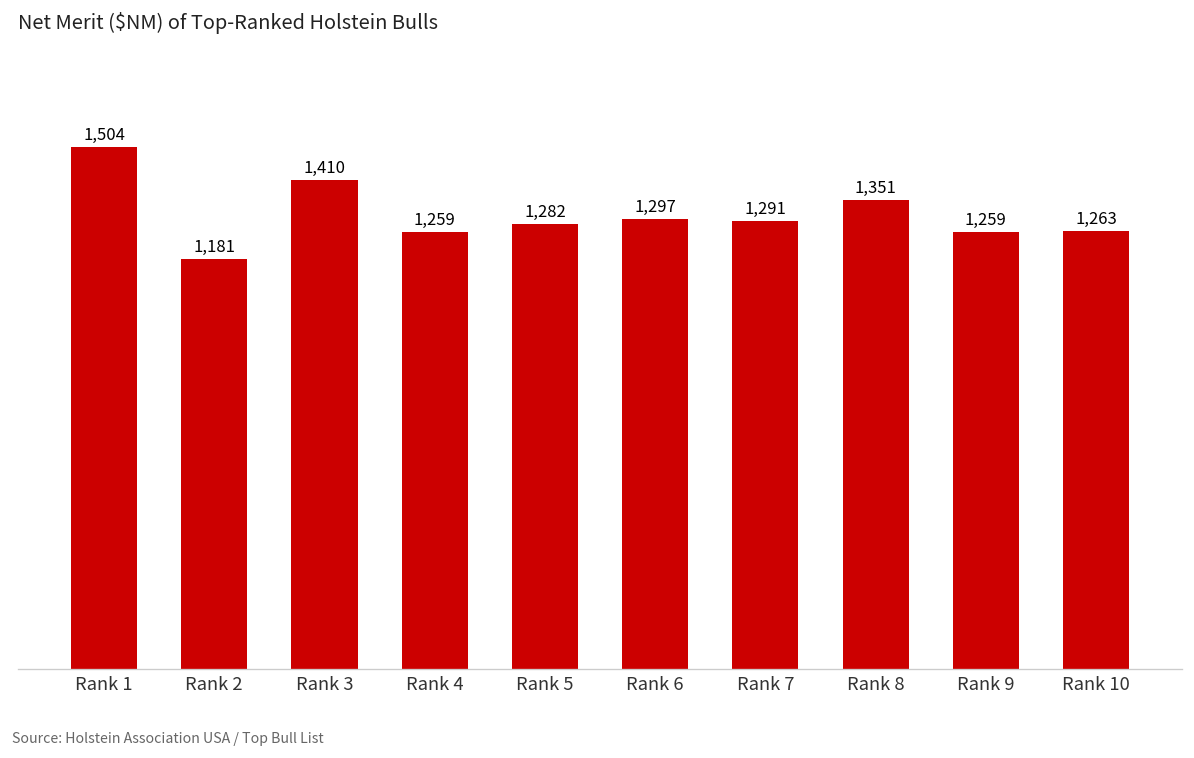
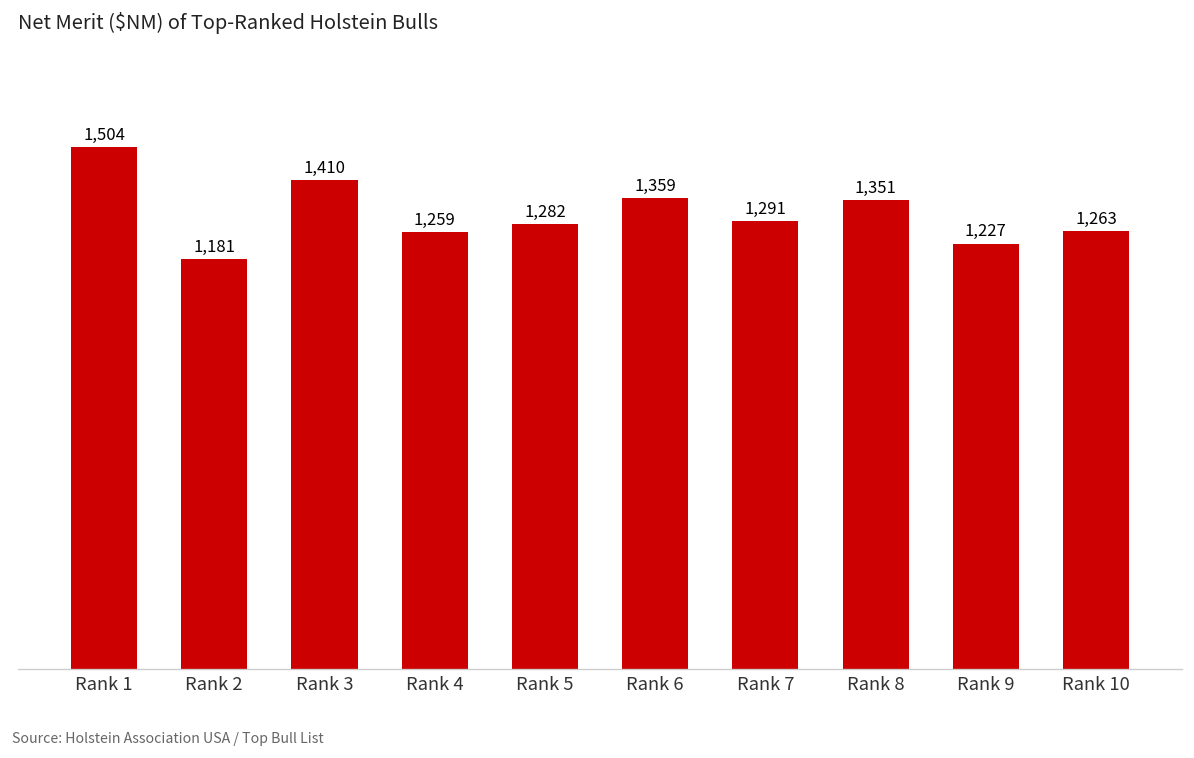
  {
    "Rank 1": "1,504",
    "Rank 2": "1,181",
    "Rank 3": "1,410",
    "Rank 4": "1,259",
    "Rank 5": "1,282",
-   "Rank 6": "1,297",
+   "Rank 6": "1,359",
    "Rank 7": "1,291",
    "Rank 8": "1,351",
-   "Rank 9": "1,259",
+   "Rank 9": "1,227",
    "Rank 10": "1,263"
  }
